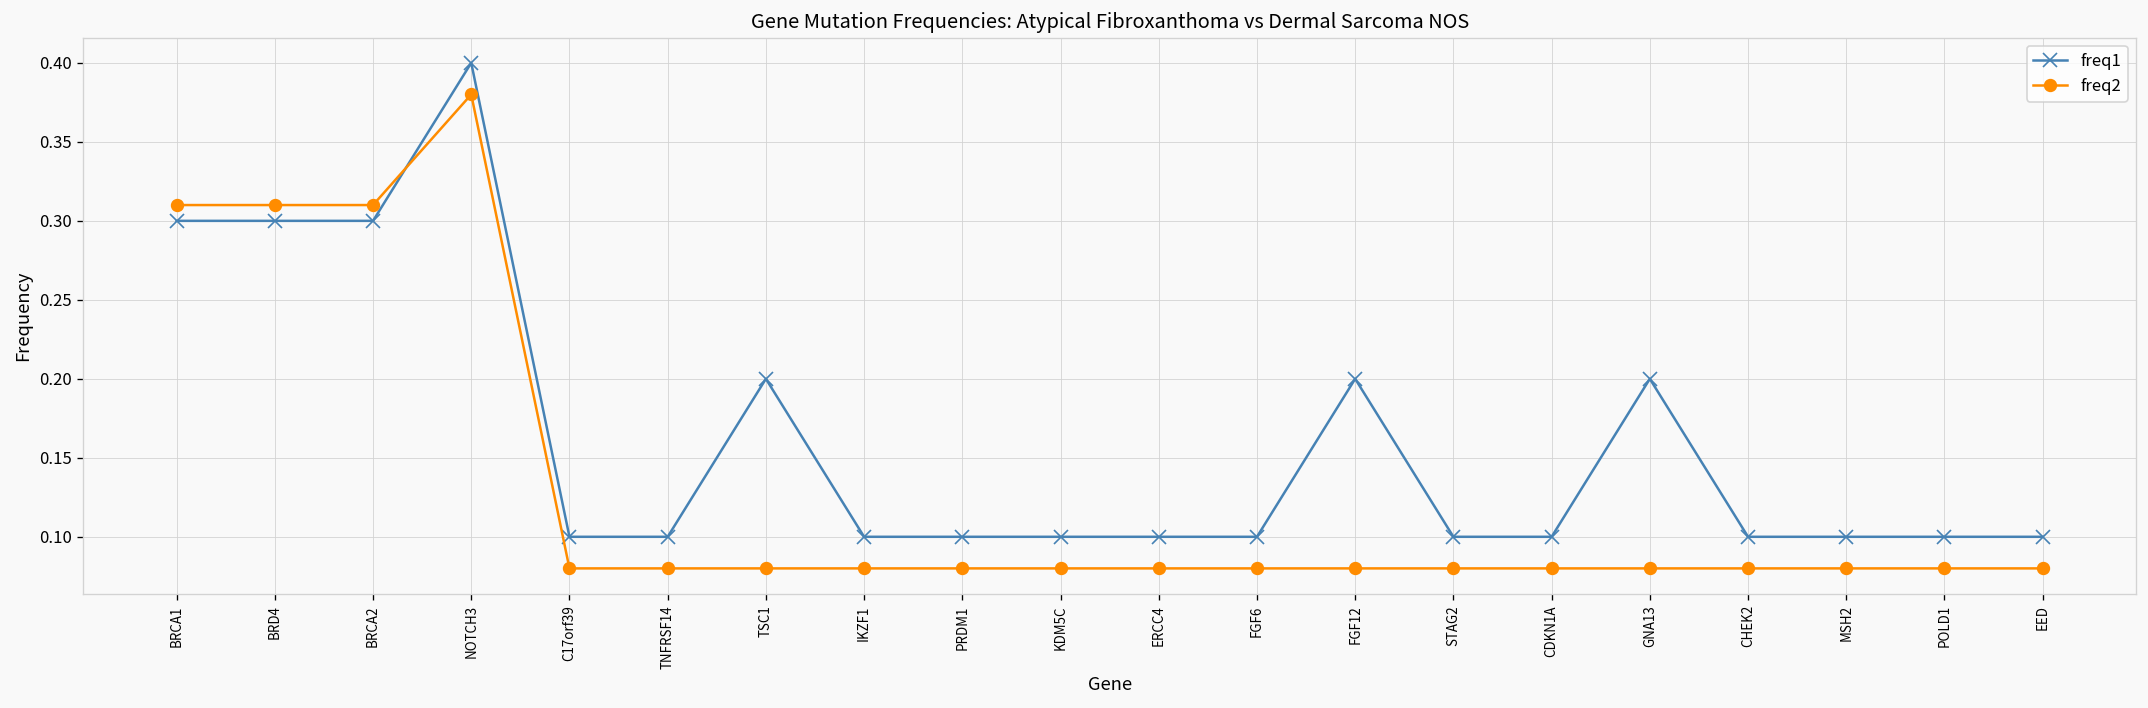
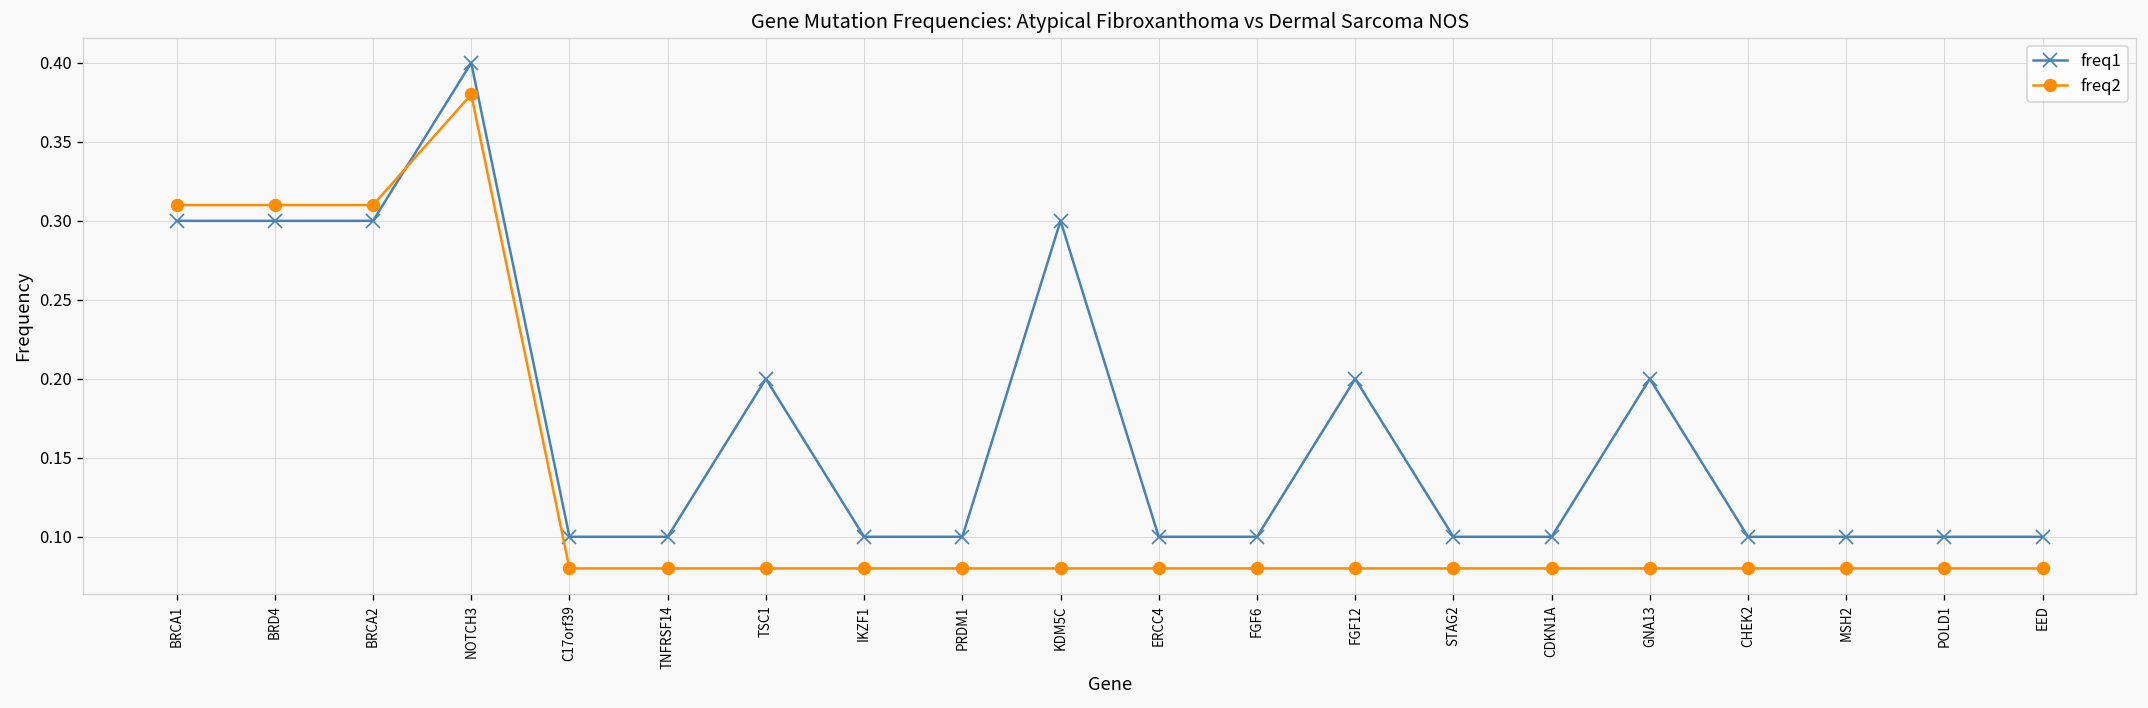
  {
    "freq1": {
      "BRCA1": 0.3,
      "BRD4": 0.3,
      "BRCA2": 0.3,
      "NOTCH3": 0.4,
      "C17orf39": 0.1,
      "TNFRSF14": 0.1,
      "TSC1": 0.2,
      "IKZF1": 0.1,
      "PRDM1": 0.1,
-     "KDM5C": 0.1,
+     "KDM5C": 0.3,
      "ERCC4": 0.1,
      "FGF6": 0.1,
      "FGF12": 0.2,
      "STAG2": 0.1,
      "CDKN1A": 0.1,
      "GNA13": 0.2,
      "CHEK2": 0.1,
      "MSH2": 0.1,
      "POLD1": 0.1,
      "EED": 0.1
    },
    "freq2": {
      "BRCA1": 0.310,
      "BRD4": 0.310,
      "BRCA2": 0.310,
      "NOTCH3": 0.380,
      "C17orf39": 0.080,
      "TNFRSF14": 0.080,
      "TSC1": 0.080,
      "IKZF1": 0.080,
      "PRDM1": 0.080,
      "KDM5C": 0.080,
      "ERCC4": 0.080,
      "FGF6": 0.080,
      "FGF12": 0.080,
      "STAG2": 0.080,
      "CDKN1A": 0.080,
      "GNA13": 0.080,
      "CHEK2": 0.080,
      "MSH2": 0.080,
      "POLD1": 0.080,
      "EED": 0.080
    }
  }
